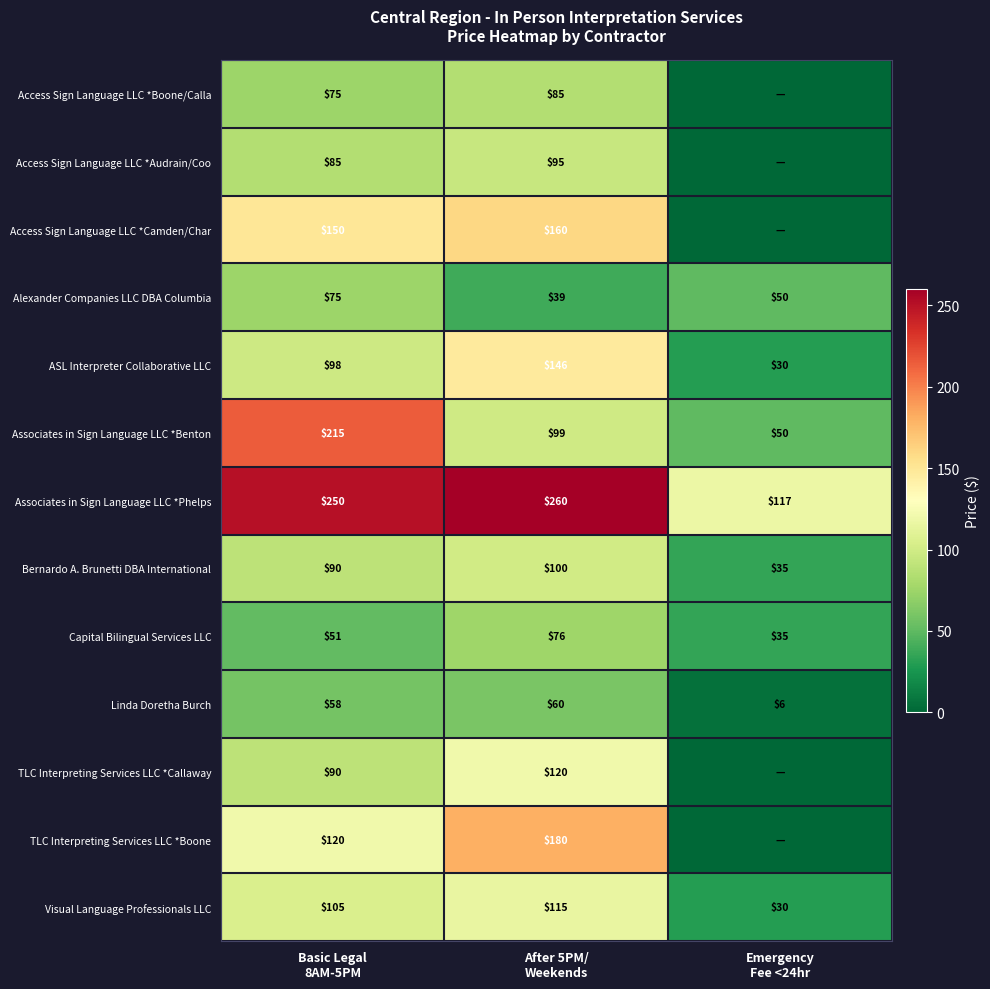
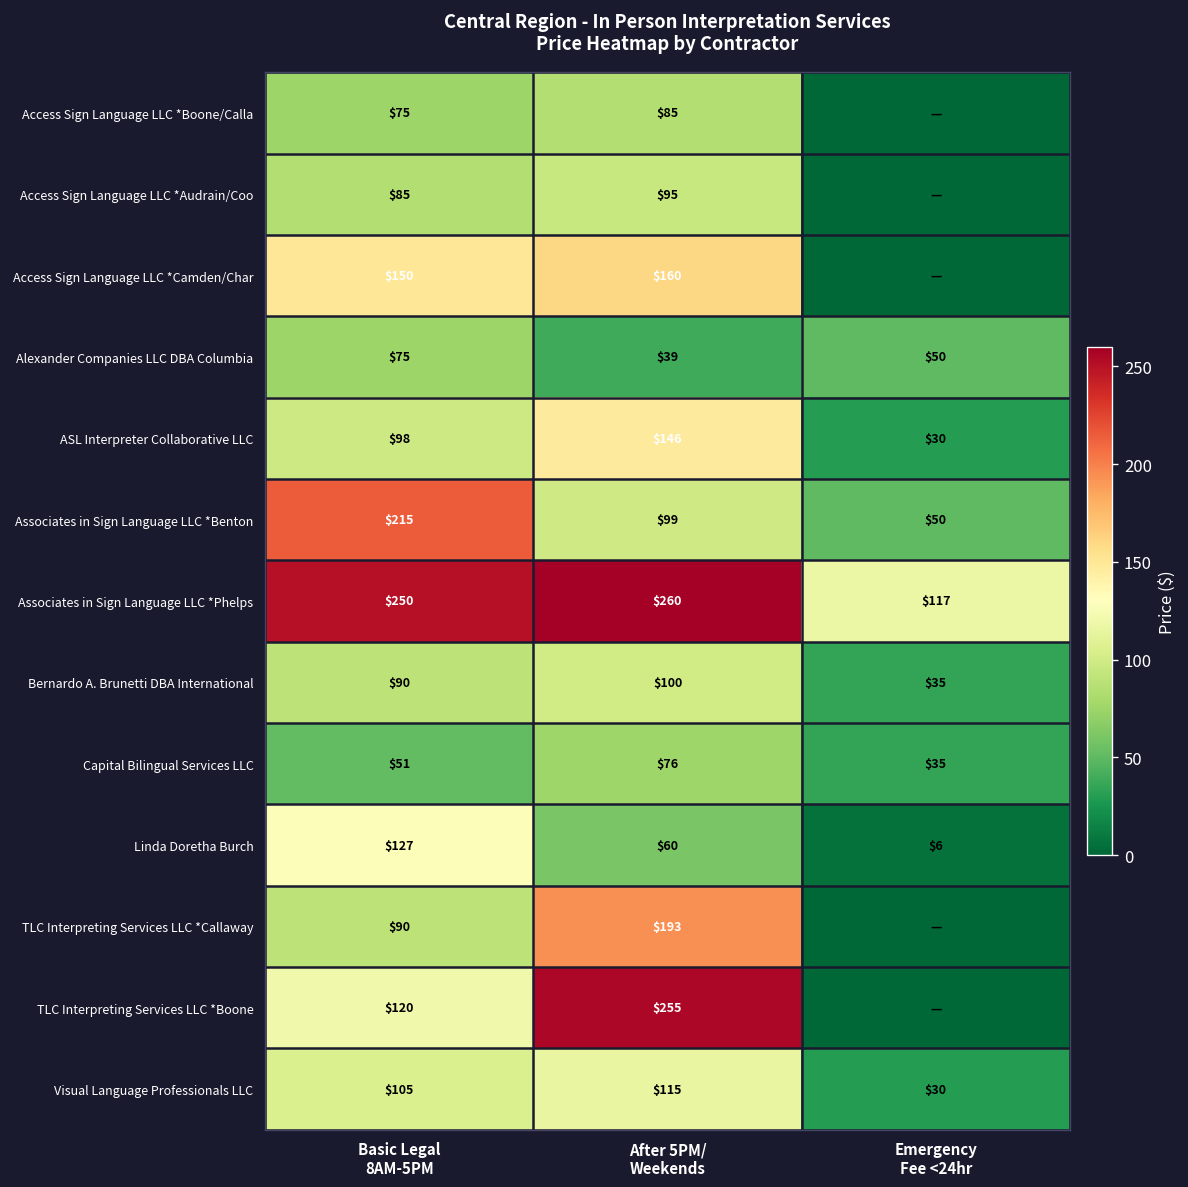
  {
    "Access Sign Language LLC *Boone/Calla": {
      "Basic Legal 8AM-5PM": "$75",
      "After 5PM/ Weekends": "$85"
    },
    "Access Sign Language LLC *Audrain/Coo": {
      "Basic Legal 8AM-5PM": "$85",
      "After 5PM/ Weekends": "$95"
    },
    "Access Sign Language LLC *Camden/Char": {
      "Basic Legal 8AM-5PM": "$150",
      "After 5PM/ Weekends": "$160"
    },
    "Alexander Companies LLC DBA Columbia": {
      "Basic Legal 8AM-5PM": "$75",
      "After 5PM/ Weekends": "$39",
      "Emergency Fee <24hr": "$50"
    },
    "ASL Interpreter Collaborative LLC": {
      "Basic Legal 8AM-5PM": "$98",
      "After 5PM/ Weekends": "$146",
      "Emergency Fee <24hr": "$30"
    },
    "Associates in Sign Language LLC *Benton": {
      "Basic Legal 8AM-5PM": "$215",
      "After 5PM/ Weekends": "$99",
      "Emergency Fee <24hr": "$50"
    },
    "Associates in Sign Language LLC *Phelps": {
      "Basic Legal 8AM-5PM": "$250",
      "After 5PM/ Weekends": "$260",
      "Emergency Fee <24hr": "$117"
    },
    "Bernardo A. Brunetti DBA International": {
      "Basic Legal 8AM-5PM": "$90",
      "After 5PM/ Weekends": "$100",
      "Emergency Fee <24hr": "$35"
    },
    "Capital Bilingual Services LLC": {
      "Basic Legal 8AM-5PM": "$51",
      "After 5PM/ Weekends": "$76",
      "Emergency Fee <24hr": "$35"
    },
    "Linda Doretha Burch": {
-     "Basic Legal 8AM-5PM": "$58",
+     "Basic Legal 8AM-5PM": "$127",
      "After 5PM/ Weekends": "$60",
      "Emergency Fee <24hr": "$6"
    },
    "TLC Interpreting Services LLC *Callaway": {
      "Basic Legal 8AM-5PM": "$90",
-     "After 5PM/ Weekends": "$120"
+     "After 5PM/ Weekends": "$193"
    },
    "TLC Interpreting Services LLC *Boone": {
      "Basic Legal 8AM-5PM": "$120",
-     "After 5PM/ Weekends": "$180"
+     "After 5PM/ Weekends": "$255"
    },
    "Visual Language Professionals LLC": {
      "Basic Legal 8AM-5PM": "$105",
      "After 5PM/ Weekends": "$115",
      "Emergency Fee <24hr": "$30"
    }
  }
